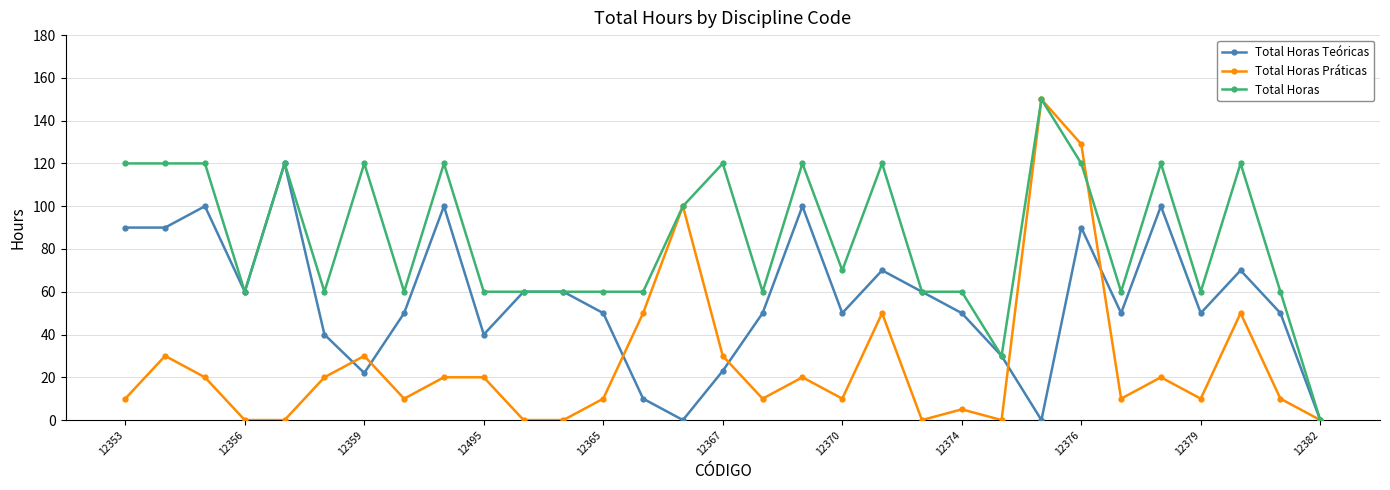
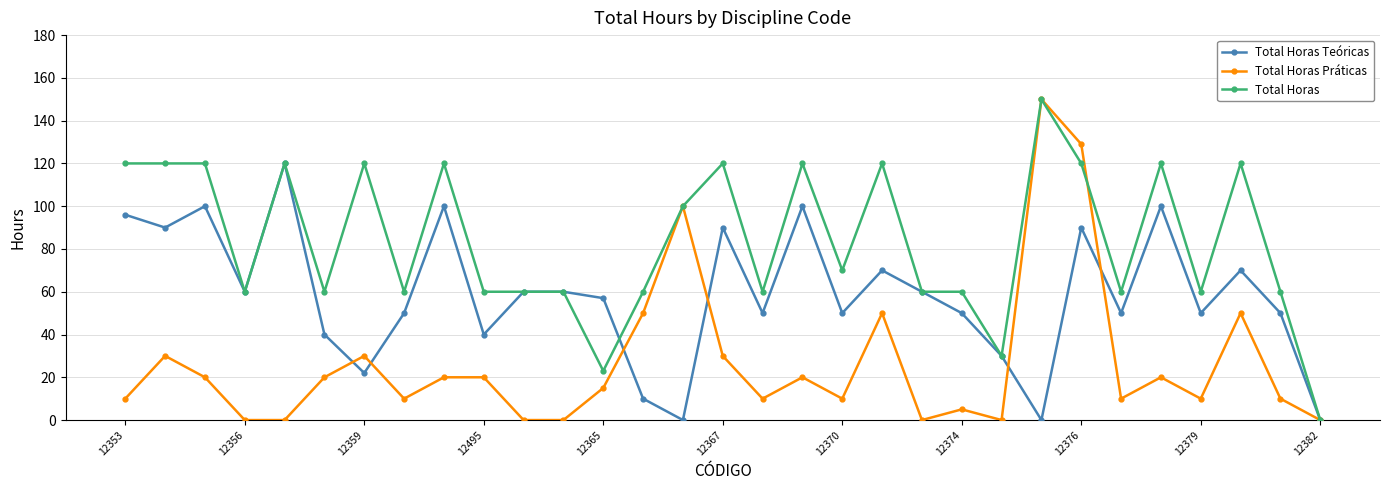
  {
    "Total Horas Teóricas": {
-     "12353": 90,
+     "12353": 96,
      "12359": 22,
      "12495": 40,
-     "12365": 50,
-     "12367": 23,
+     "12365": 57,
+     "12367": 90,
      "12370": 50,
      "12374": 50,
      "12376": 90,
      "12379": 50
    },
    "Total Horas Práticas": {
      "12353": 10,
      "12356": 0,
      "12359": 30,
      "12495": 20,
-     "12365": 10,
+     "12365": 15,
      "12367": 30,
      "12370": 10,
      "12374": 5,
      "12376": 129,
      "12379": 10
    },
    "Total Horas": {
      "12353": 120,
      "12359": 120,
      "12495": 60,
-     "12365": 60,
+     "12365": 23,
      "12367": 120,
      "12370": 70,
      "12374": 60,
      "12376": 120,
      "12379": 60
    }
  }
